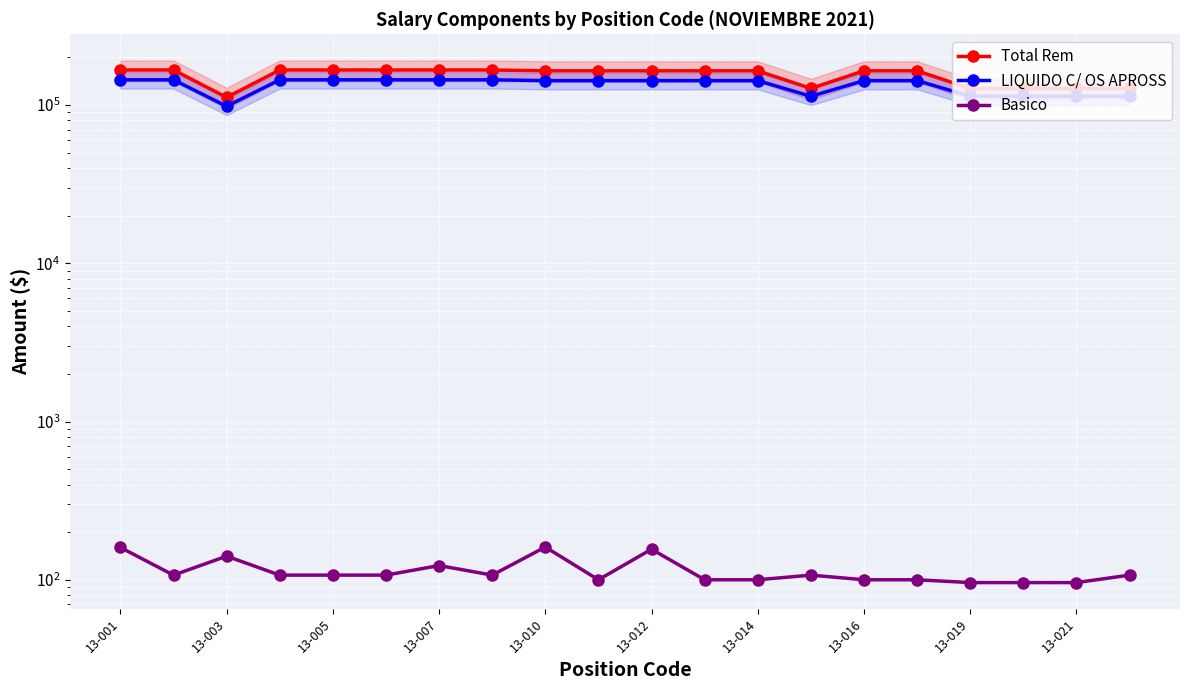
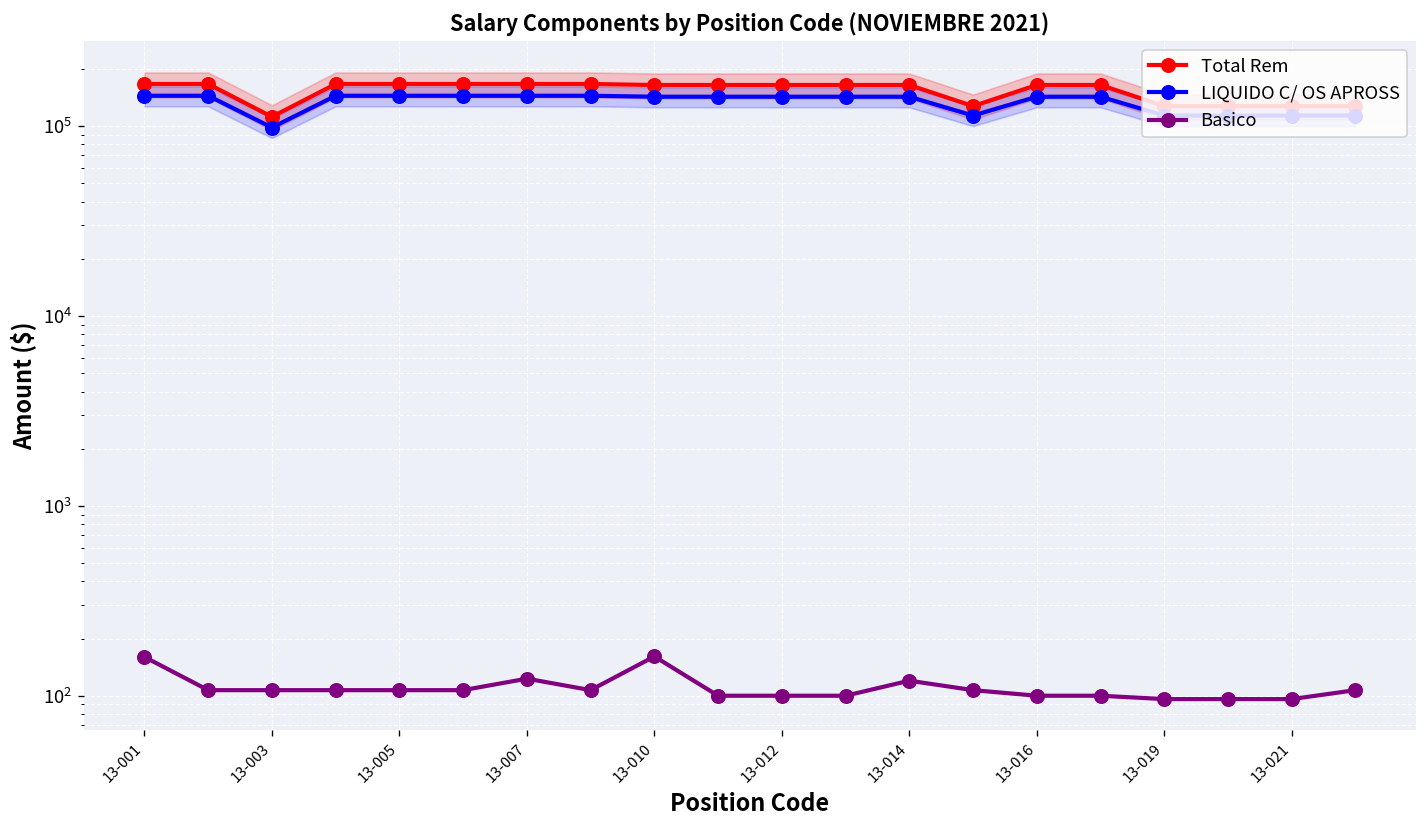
  {
    "Basico": {
      "13-001": 160,
-     "13-003": 140,
+     "13-003": 110,
      "13-005": 110,
      "13-007": 120,
      "13-010": 160,
-     "13-012": 160,
-     "13-014": 100,
+     "13-012": 100,
+     "13-014": 120,
      "13-016": 100,
      "13-019": 100,
      "13-021": 100
    }
  }
